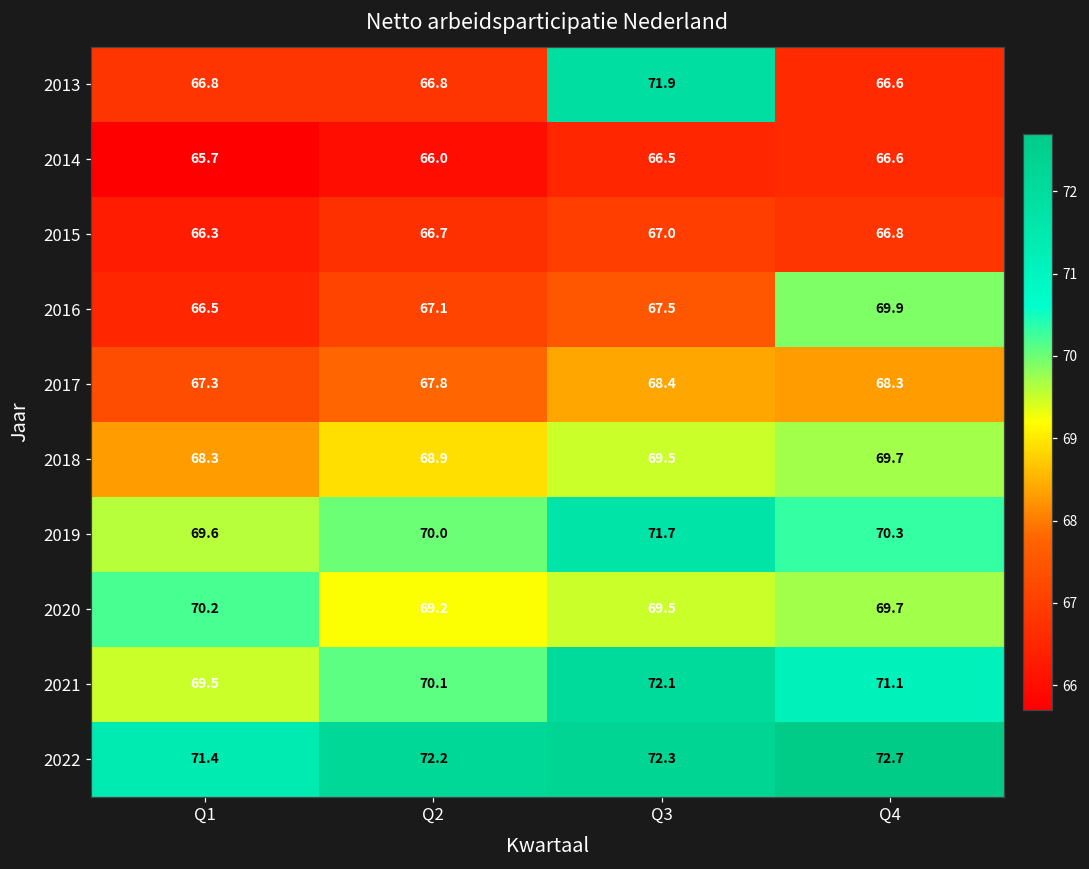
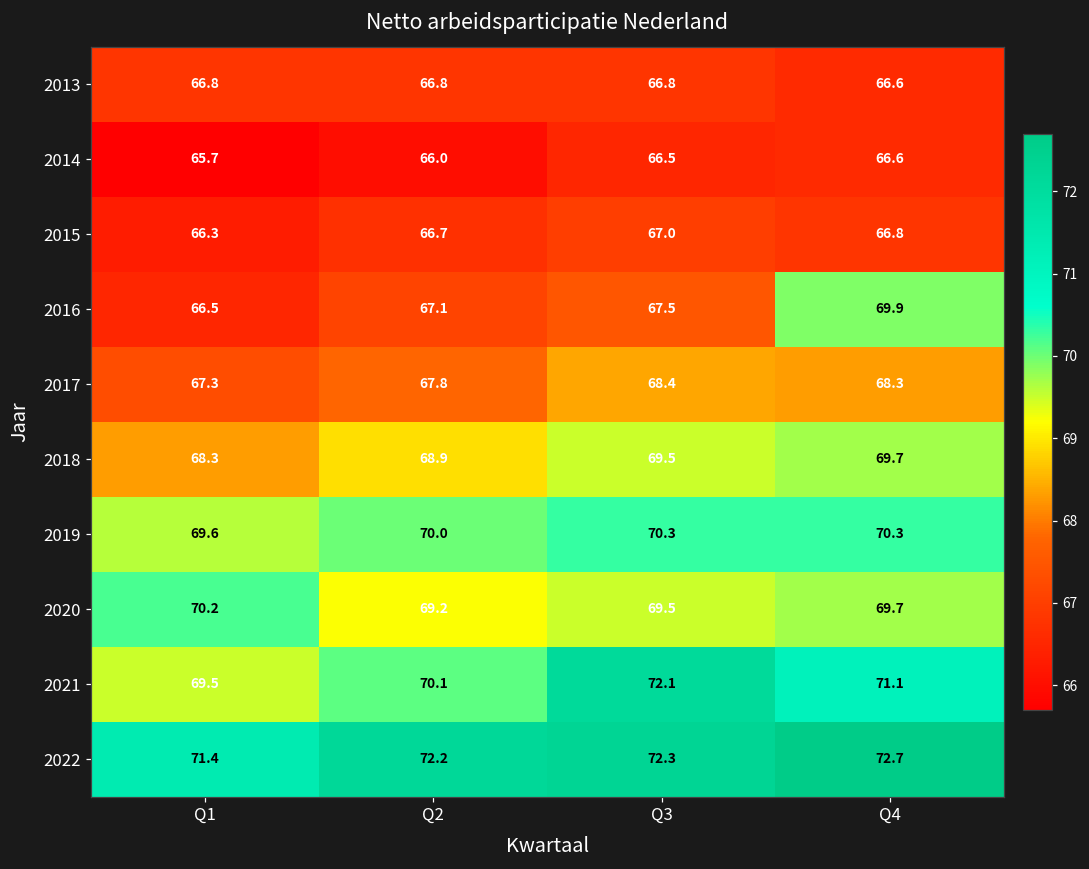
  {
    "2013": {
      "Q1": 66.8,
      "Q2": 66.8,
-     "Q3": 71.9,
+     "Q3": 66.8,
      "Q4": 66.6
    },
    "2014": {
      "Q1": 65.7,
      "Q2": 66.0,
      "Q3": 66.5,
      "Q4": 66.6
    },
    "2015": {
      "Q1": 66.3,
      "Q2": 66.7,
      "Q3": 67.0,
      "Q4": 66.8
    },
    "2016": {
      "Q1": 66.5,
      "Q2": 67.1,
      "Q3": 67.5,
      "Q4": 69.9
    },
    "2017": {
      "Q1": 67.3,
      "Q2": 67.8,
      "Q3": 68.4,
      "Q4": 68.3
    },
    "2018": {
      "Q1": 68.3,
      "Q2": 68.9,
      "Q3": 69.5,
      "Q4": 69.7
    },
    "2019": {
      "Q1": 69.6,
      "Q2": 70.0,
-     "Q3": 71.7,
+     "Q3": 70.3,
      "Q4": 70.3
    },
    "2020": {
      "Q1": 70.2,
      "Q2": 69.2,
      "Q3": 69.5,
      "Q4": 69.7
    },
    "2021": {
      "Q1": 69.5,
      "Q2": 70.1,
      "Q3": 72.1,
      "Q4": 71.1
    },
    "2022": {
      "Q1": 71.4,
      "Q2": 72.2,
      "Q3": 72.3,
      "Q4": 72.7
    }
  }
